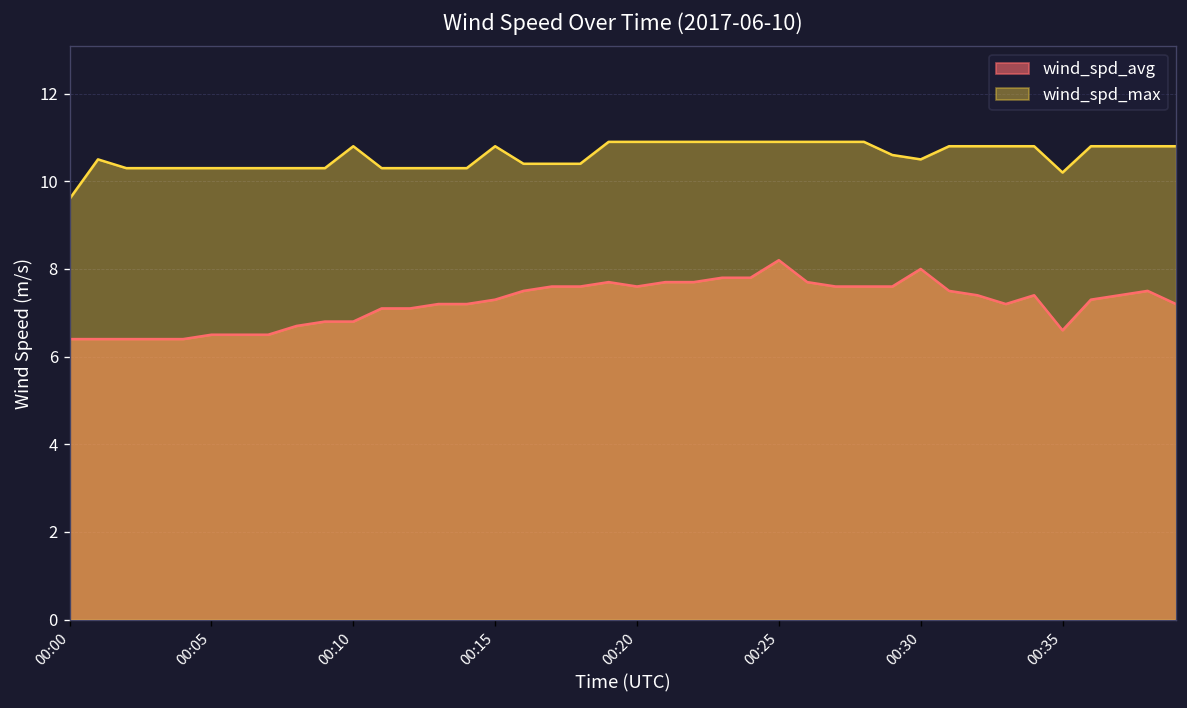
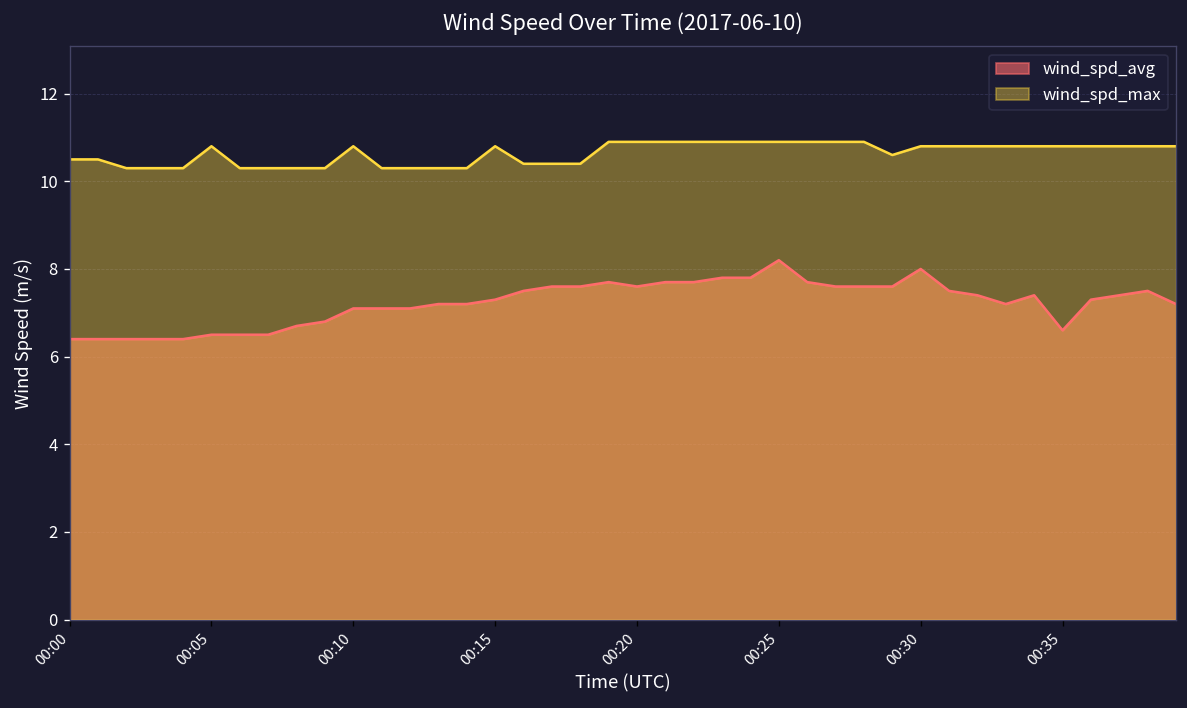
  {
    "wind_spd_avg": {
      "00:00": 6.4,
      "00:05": 6.5,
-     "00:10": 6.8,
+     "00:10": 7.1,
      "00:15": 7.3,
      "00:20": 7.6,
      "00:25": 8.2,
      "00:30": 8.0,
      "00:35": 6.6
    },
    "wind_spd_max": {
-     "00:00": 9.6,
-     "00:05": 10.3,
+     "00:00": 10.5,
+     "00:05": 10.8,
      "00:10": 10.8,
      "00:15": 10.8,
      "00:20": 10.9,
      "00:25": 10.9,
-     "00:30": 10.5,
-     "00:35": 10.2
+     "00:30": 10.8,
+     "00:35": 10.8
    }
  }
